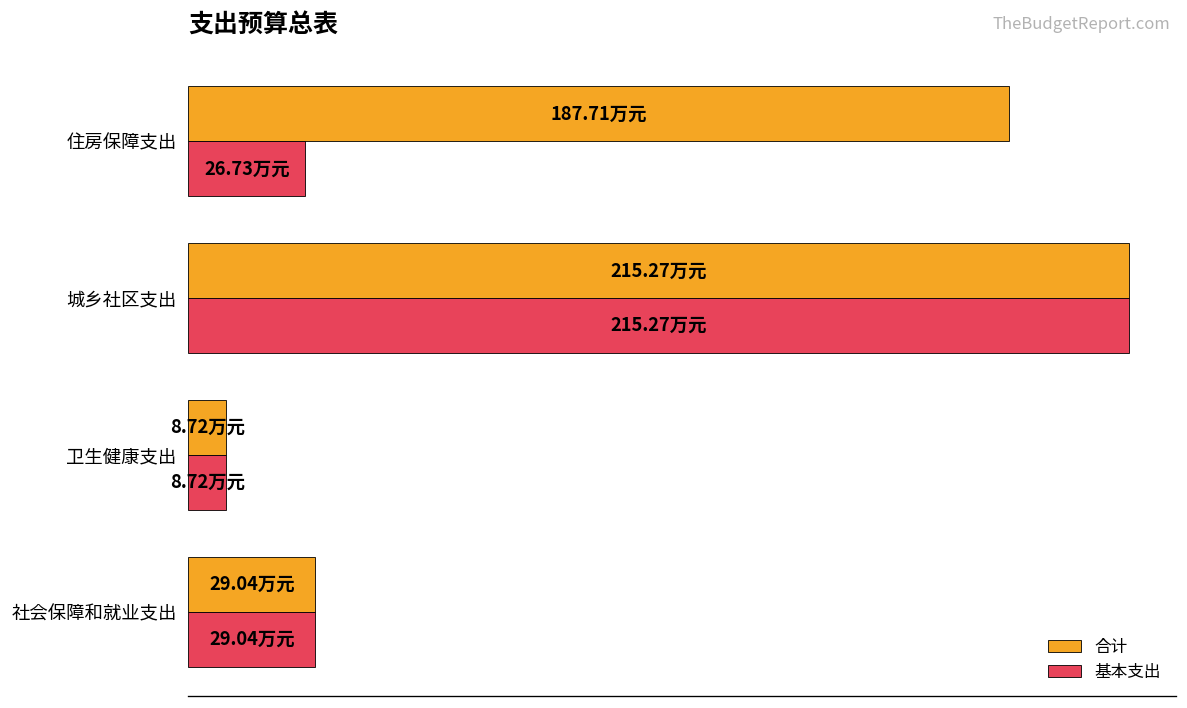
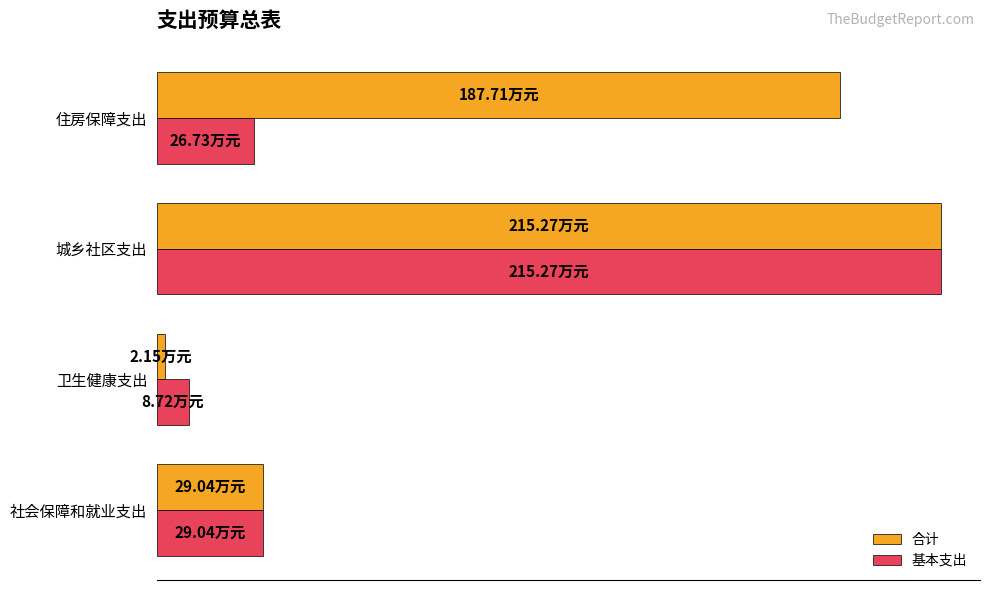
  {
    "合计": {
      "住房保障支出": 187.71,
      "城乡社区支出": 215.27,
-     "卫生健康支出": 8.72,
+     "卫生健康支出": 2.15,
      "社会保障和就业支出": 29.04
    },
    "基本支出": {
      "住房保障支出": 26.73,
      "城乡社区支出": 215.27,
      "卫生健康支出": 8.72,
      "社会保障和就业支出": 29.04
    }
  }
